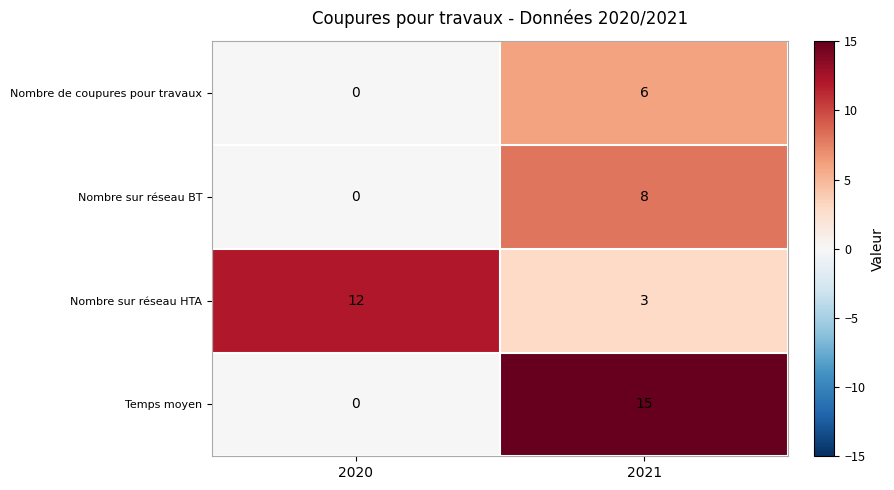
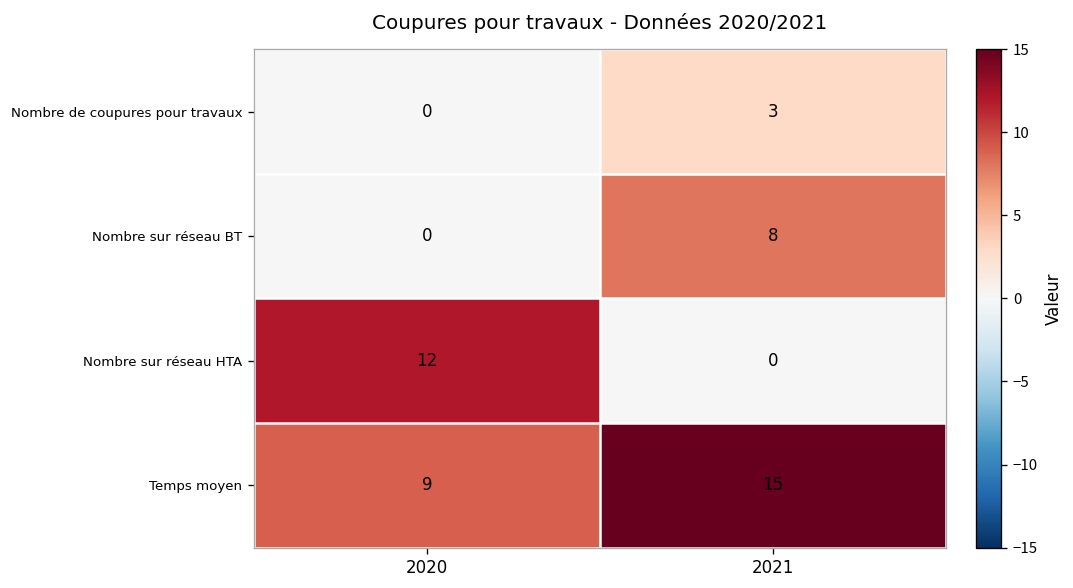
  {
    "Nombre de coupures pour travaux": {
      "2020": 0,
-     "2021": 6
+     "2021": 3
    },
    "Nombre sur réseau BT": {
      "2020": 0,
      "2021": 8
    },
    "Nombre sur réseau HTA": {
      "2020": 12,
-     "2021": 3
+     "2021": 0
    },
    "Temps moyen": {
-     "2020": 0,
+     "2020": 9,
      "2021": 15
    }
  }
